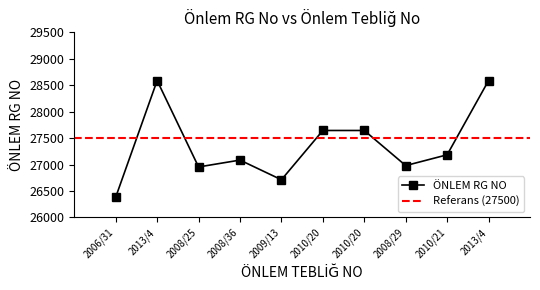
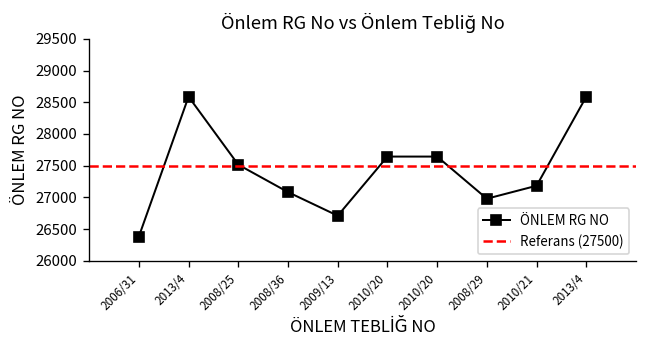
  {
    "2006/31": 26400,
-   "2008/25": 27000,
+   "2008/25": 27500,
    "2008/36": 27100,
    "2009/13": 26700,
    "2008/29": 27000,
    "2010/21": 27200
  }
